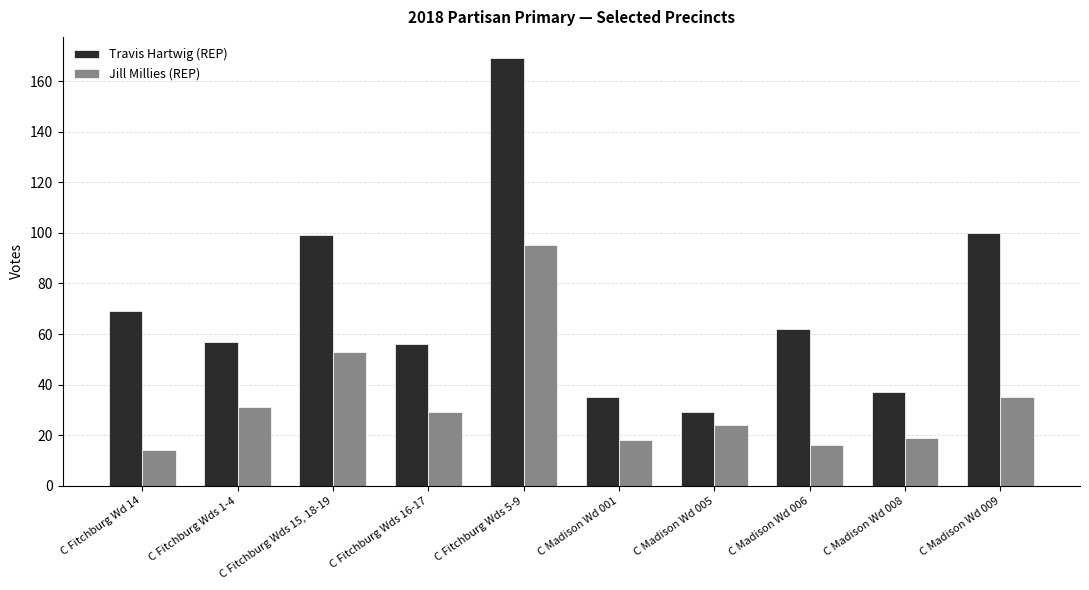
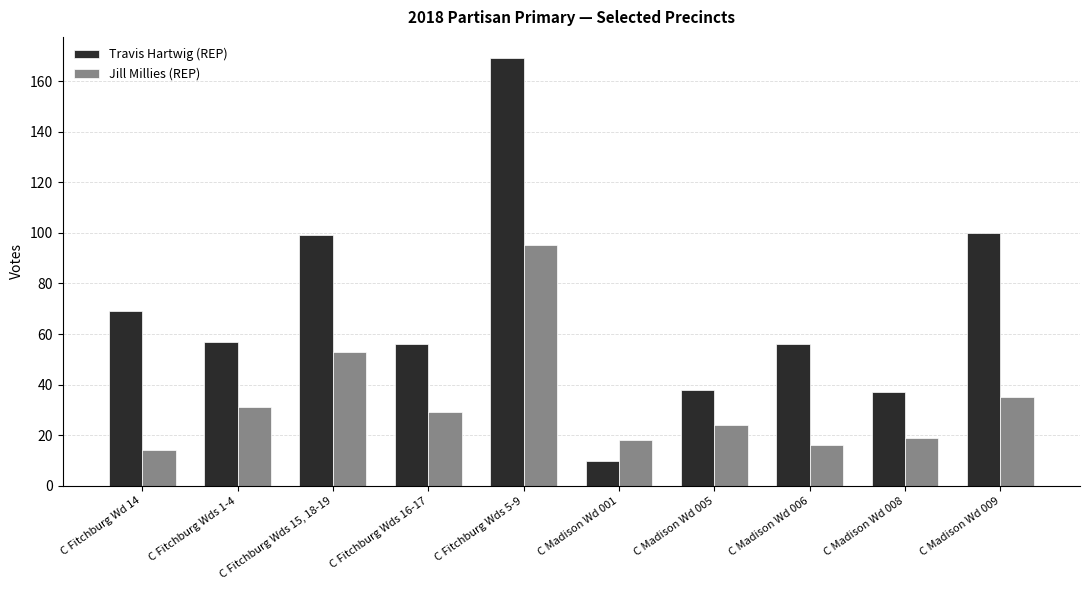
  {
    "Travis Hartwig (REP)": {
      "C Fitchburg Wd 14": 69,
      "C Fitchburg Wds 1-4": 57,
      "C Fitchburg Wds 15, 18-19": 99,
      "C Fitchburg Wds 16-17": 56,
      "C Fitchburg Wds 5-9": 169,
-     "C Madison Wd 001": 35,
-     "C Madison Wd 005": 29,
-     "C Madison Wd 006": 62,
+     "C Madison Wd 001": 10,
+     "C Madison Wd 005": 38,
+     "C Madison Wd 006": 56,
      "C Madison Wd 008": 37,
      "C Madison Wd 009": 100
    },
    "Jill Millies (REP)": {
      "C Fitchburg Wd 14": 14,
      "C Fitchburg Wds 1-4": 31,
      "C Fitchburg Wds 15, 18-19": 53,
      "C Fitchburg Wds 16-17": 29,
      "C Fitchburg Wds 5-9": 95,
      "C Madison Wd 001": 18,
      "C Madison Wd 005": 24,
      "C Madison Wd 006": 16,
      "C Madison Wd 008": 19,
      "C Madison Wd 009": 35
    }
  }
